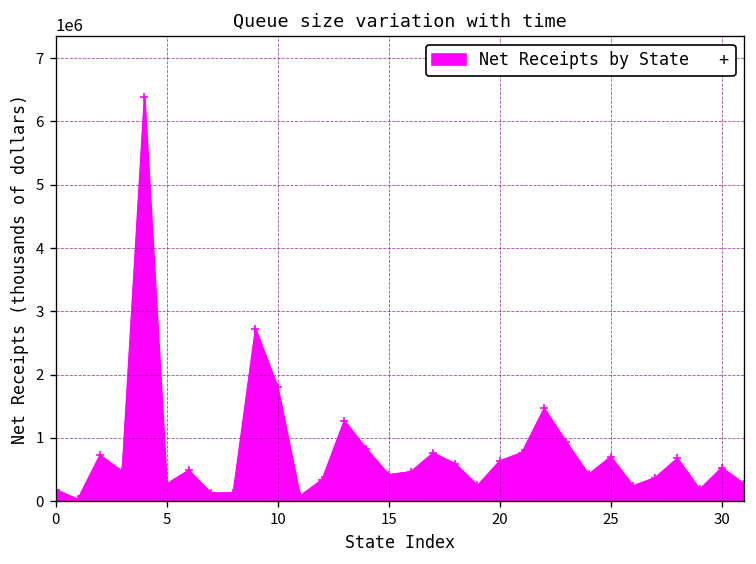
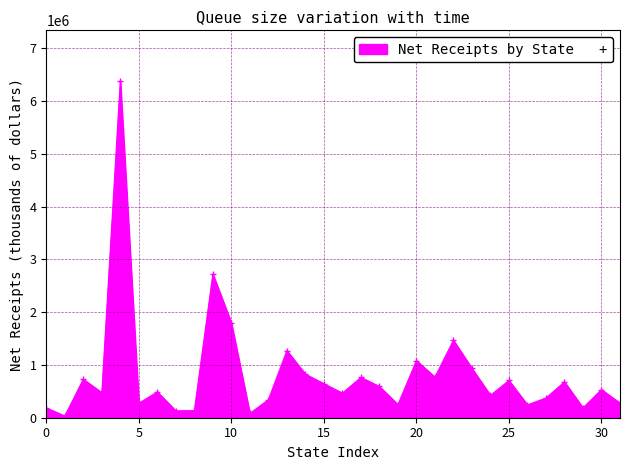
  {
    "0": 200000,
    "5": 300000,
    "10": 1800000,
-   "15": 400000,
-   "20": 600000,
+   "15": 600000,
+   "20": 1100000,
    "25": 700000,
    "30": 500000
  }
